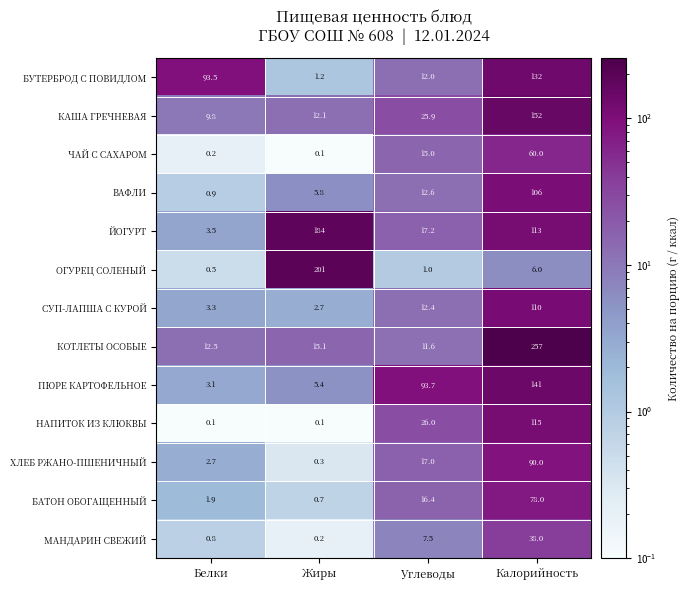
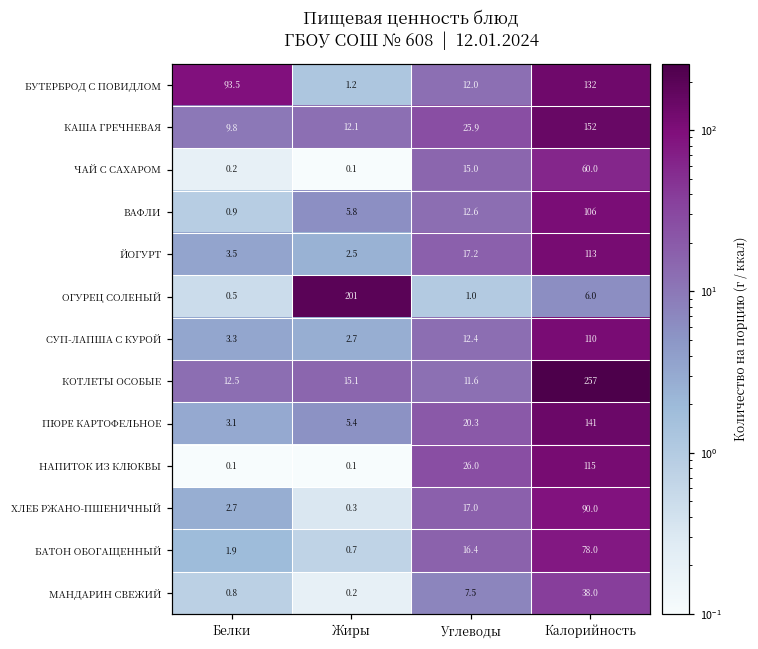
  {
    "БУТЕРБРОД С ПОВИДЛОМ": {
      "Белки": 93.5,
      "Жиры": 1.2,
      "Углеводы": 12.0,
      "Калорийность": 132
    },
    "КАША ГРЕЧНЕВАЯ": {
      "Белки": 9.8,
      "Жиры": 12.1,
      "Углеводы": 25.9,
      "Калорийность": 152
    },
    "ЧАЙ С САХАРОМ": {
      "Белки": 0.2,
      "Жиры": 0.1,
      "Углеводы": 15.0,
      "Калорийность": 60.0
    },
    "ВАФЛИ": {
      "Белки": 0.9,
      "Жиры": 5.8,
      "Углеводы": 12.6,
      "Калорийность": 106
    },
    "ЙОГУРТ": {
      "Белки": 3.5,
-     "Жиры": 184,
+     "Жиры": 2.5,
      "Углеводы": 17.2,
      "Калорийность": 113
    },
    "ОГУРЕЦ СОЛЕНЫЙ": {
      "Белки": 0.5,
      "Жиры": 201,
      "Углеводы": 1.0,
      "Калорийность": 6.0
    },
    "СУП-ЛАПША С КУРОЙ": {
      "Белки": 3.3,
      "Жиры": 2.7,
      "Углеводы": 12.4,
      "Калорийность": 110
    },
    "КОТЛЕТЫ ОСОБЫЕ": {
      "Белки": 12.5,
      "Жиры": 15.1,
      "Углеводы": 11.6,
      "Калорийность": 257
    },
    "ПЮРЕ КАРТОФЕЛЬНОЕ": {
      "Белки": 3.1,
      "Жиры": 5.4,
-     "Углеводы": 93.7,
+     "Углеводы": 20.3,
      "Калорийность": 141
    },
    "НАПИТОК ИЗ КЛЮКВЫ": {
      "Белки": 0.1,
      "Жиры": 0.1,
      "Углеводы": 26.0,
      "Калорийность": 115
    },
    "ХЛЕБ РЖАНО-ПШЕНИЧНЫЙ": {
      "Белки": 2.7,
      "Жиры": 0.3,
      "Углеводы": 17.0,
      "Калорийность": 90.0
    },
    "БАТОН ОБОГАЩЕННЫЙ": {
      "Белки": 1.9,
      "Жиры": 0.7,
      "Углеводы": 16.4,
      "Калорийность": 78.0
    },
    "МАНДАРИН СВЕЖИЙ": {
      "Белки": 0.8,
      "Жиры": 0.2,
      "Углеводы": 7.5,
      "Калорийность": 38.0
    }
  }
